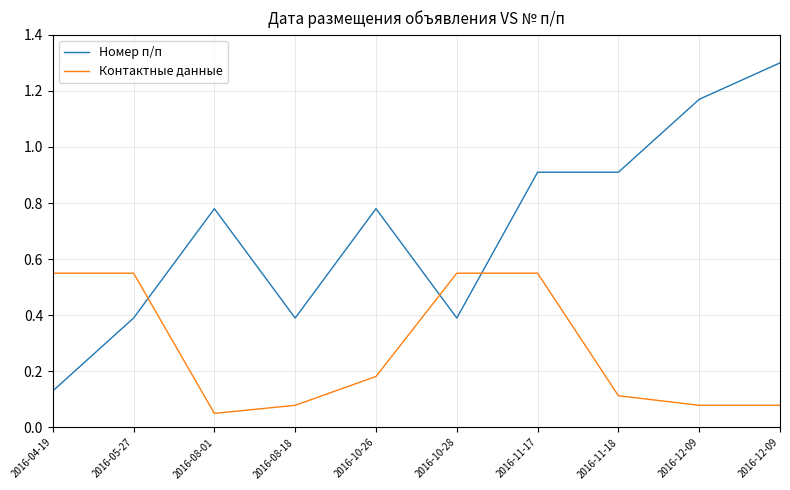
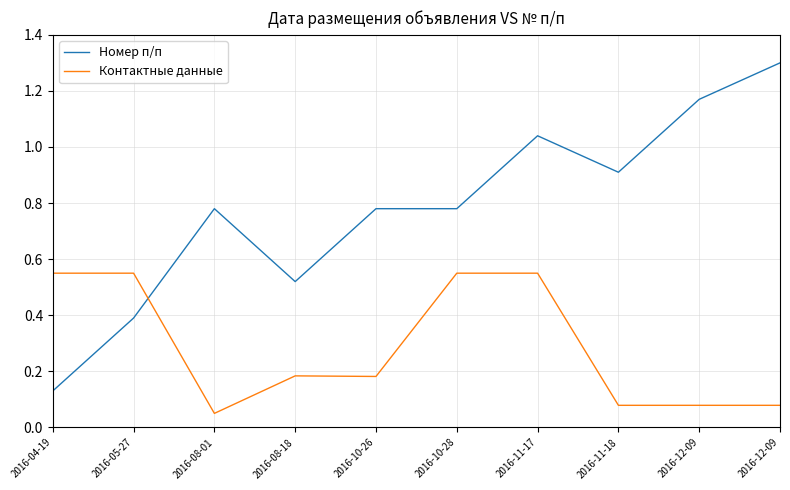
  {
    "Номер п/п": {
      "2016-04-19": 0.13,
      "2016-05-27": 0.39,
      "2016-08-01": 0.78,
-     "2016-08-18": 0.39,
+     "2016-08-18": 0.52,
      "2016-10-26": 0.78,
-     "2016-10-28": 0.39,
-     "2016-11-17": 0.91,
+     "2016-10-28": 0.78,
+     "2016-11-17": 1.04,
      "2016-11-18": 0.91
    },
    "Контактные данные": {
      "2016-04-19": 0.55,
      "2016-05-27": 0.55,
      "2016-08-01": 0.05,
-     "2016-08-18": 0.08,
+     "2016-08-18": 0.18,
      "2016-10-26": 0.18,
      "2016-10-28": 0.55,
      "2016-11-17": 0.55,
-     "2016-11-18": 0.11
+     "2016-11-18": 0.08
    }
  }
